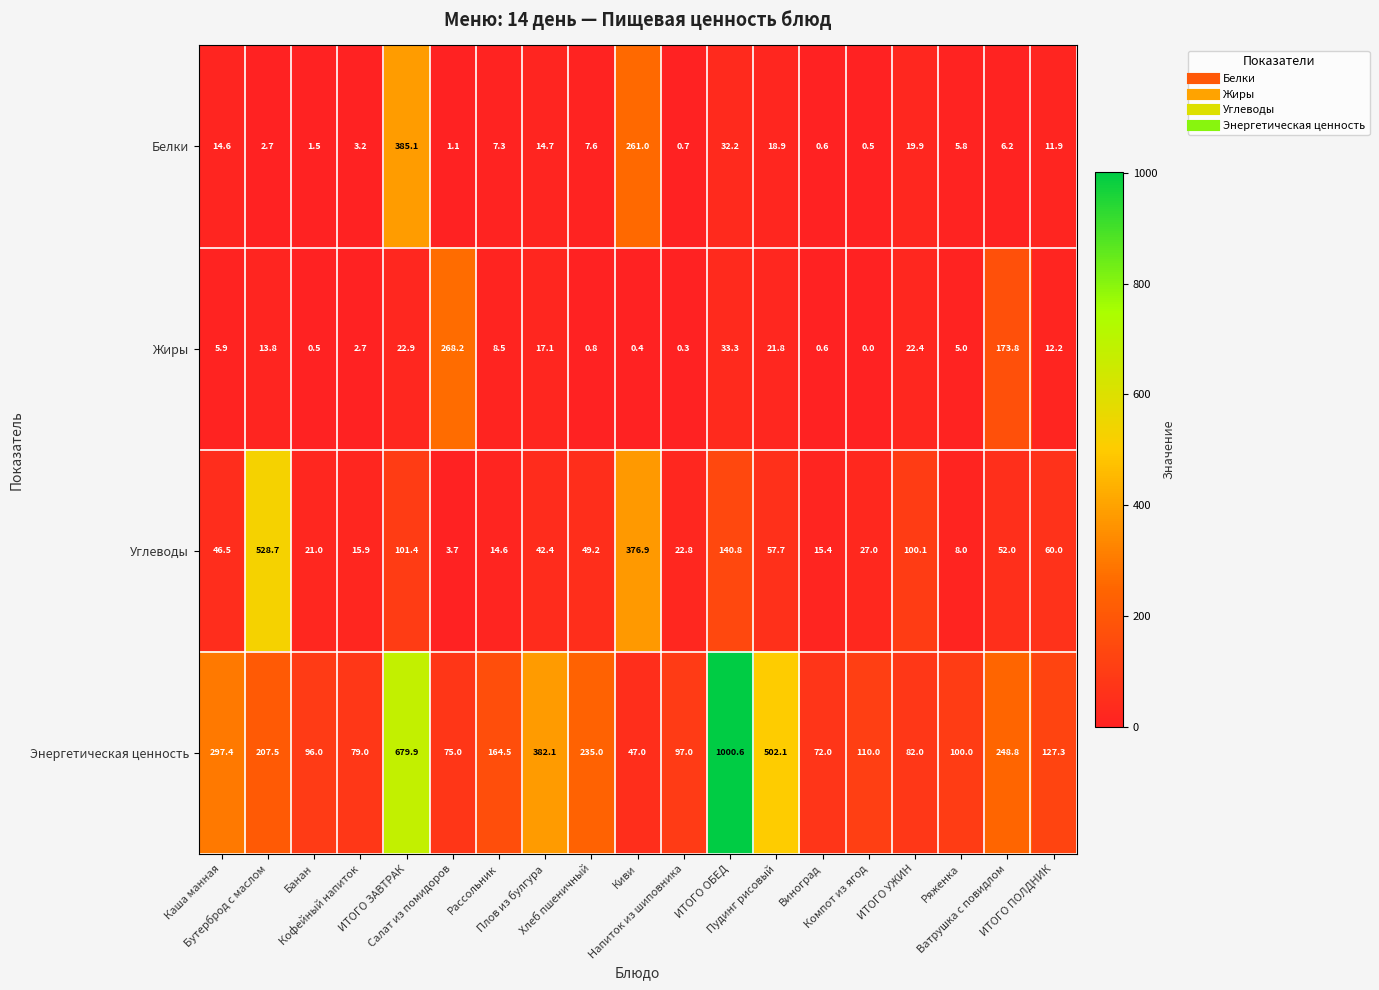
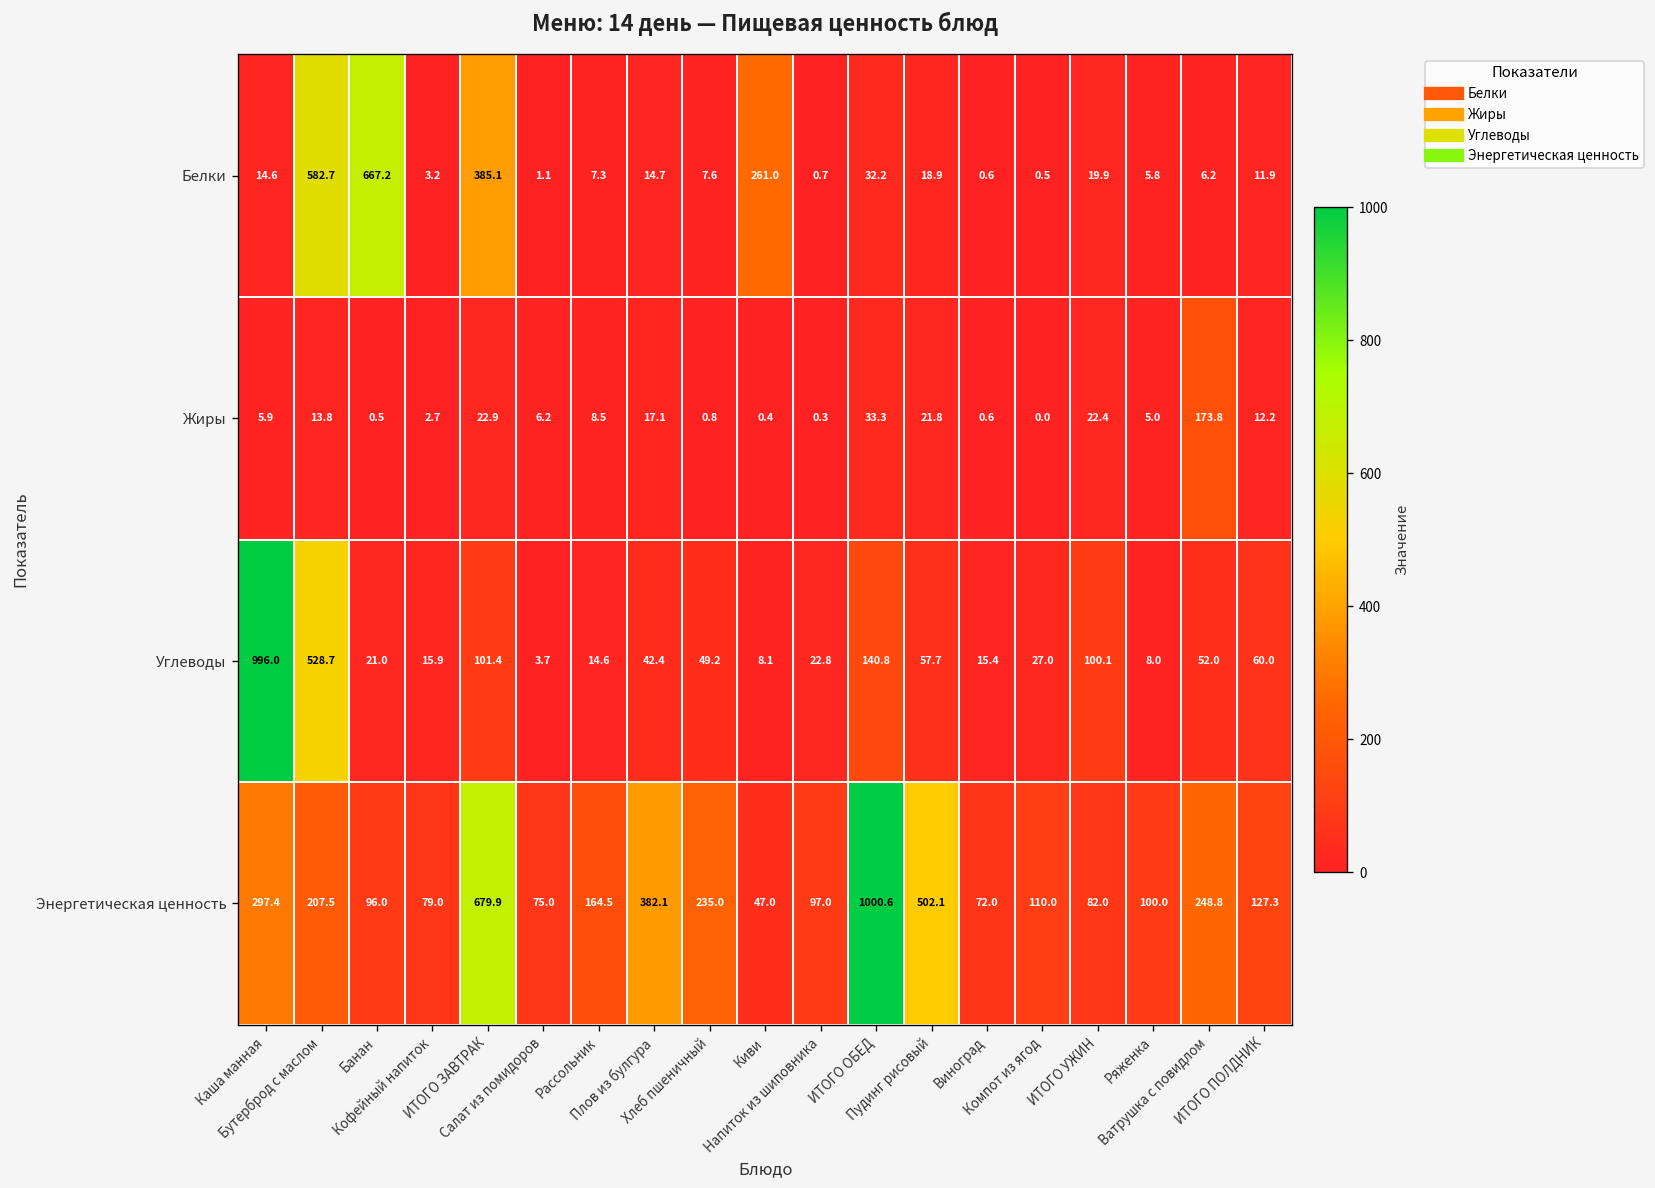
  {
    "Белки": {
      "Каша манная": 14.6,
-     "Бутерброд с маслом": 2.7,
-     "Банан": 1.5,
+     "Бутерброд с маслом": 582.7,
+     "Банан": 667.2,
      "Кофейный напиток": 3.2,
      "ИТОГО ЗАВТРАК": 385.1,
      "Салат из помидоров": 1.1,
      "Рассольник": 7.3,
      "Плов из булгура": 14.7,
      "Хлеб пшеничный": 7.6,
      "Киви": 261.0,
      "Напиток из шиповника": 0.7,
      "ИТОГО ОБЕД": 32.2,
      "Пудинг рисовый": 18.9,
      "Виноград": 0.6,
      "Компот из ягод": 0.5,
      "ИТОГО УЖИН": 19.9,
      "Ряженка": 5.8,
      "Ватрушка с повидлом": 6.2,
      "ИТОГО ПОЛДНИК": 11.9
    },
    "Жиры": {
      "Каша манная": 5.9,
      "Бутерброд с маслом": 13.8,
      "Банан": 0.5,
      "Кофейный напиток": 2.7,
      "ИТОГО ЗАВТРАК": 22.9,
-     "Салат из помидоров": 268.2,
+     "Салат из помидоров": 6.2,
      "Рассольник": 8.5,
      "Плов из булгура": 17.1,
      "Хлеб пшеничный": 0.8,
      "Киви": 0.4,
      "Напиток из шиповника": 0.3,
      "ИТОГО ОБЕД": 33.3,
      "Пудинг рисовый": 21.8,
      "Виноград": 0.6,
      "Компот из ягод": 0.0,
      "ИТОГО УЖИН": 22.4,
      "Ряженка": 5.0,
      "Ватрушка с повидлом": 173.8,
      "ИТОГО ПОЛДНИК": 12.2
    },
    "Углеводы": {
-     "Каша манная": 46.5,
+     "Каша манная": 996.0,
      "Бутерброд с маслом": 528.7,
      "Банан": 21.0,
      "Кофейный напиток": 15.9,
      "ИТОГО ЗАВТРАК": 101.4,
      "Салат из помидоров": 3.7,
      "Рассольник": 14.6,
      "Плов из булгура": 42.4,
      "Хлеб пшеничный": 49.2,
-     "Киви": 376.9,
+     "Киви": 8.1,
      "Напиток из шиповника": 22.8,
      "ИТОГО ОБЕД": 140.8,
      "Пудинг рисовый": 57.7,
      "Виноград": 15.4,
      "Компот из ягод": 27.0,
      "ИТОГО УЖИН": 100.1,
      "Ряженка": 8.0,
      "Ватрушка с повидлом": 52.0,
      "ИТОГО ПОЛДНИК": 60.0
    },
    "Энергетическая ценность": {
      "Каша манная": 297.4,
      "Бутерброд с маслом": 207.5,
      "Банан": 96.0,
      "Кофейный напиток": 79.0,
      "ИТОГО ЗАВТРАК": 679.9,
      "Салат из помидоров": 75.0,
      "Рассольник": 164.5,
      "Плов из булгура": 382.1,
      "Хлеб пшеничный": 235.0,
      "Киви": 47.0,
      "Напиток из шиповника": 97.0,
      "ИТОГО ОБЕД": 1000.6,
      "Пудинг рисовый": 502.1,
      "Виноград": 72.0,
      "Компот из ягод": 110.0,
      "ИТОГО УЖИН": 82.0,
      "Ряженка": 100.0,
      "Ватрушка с повидлом": 248.8,
      "ИТОГО ПОЛДНИК": 127.3
    }
  }
